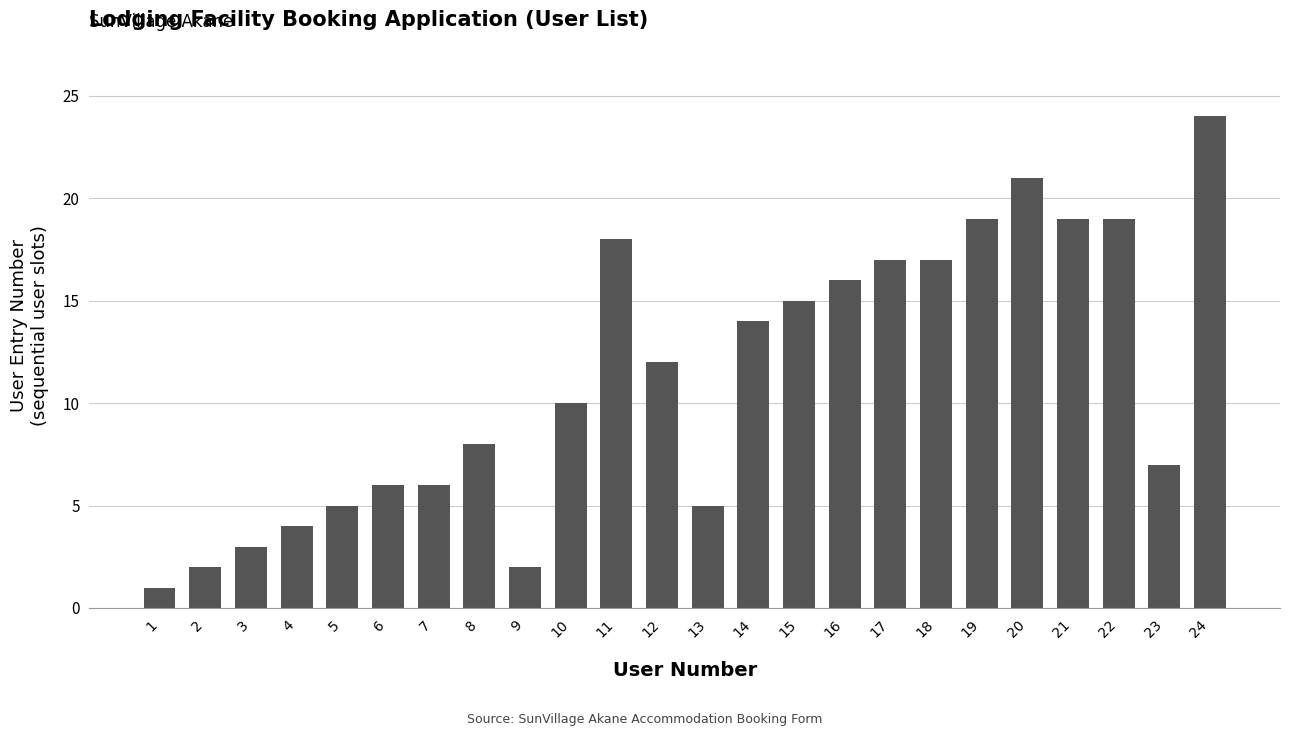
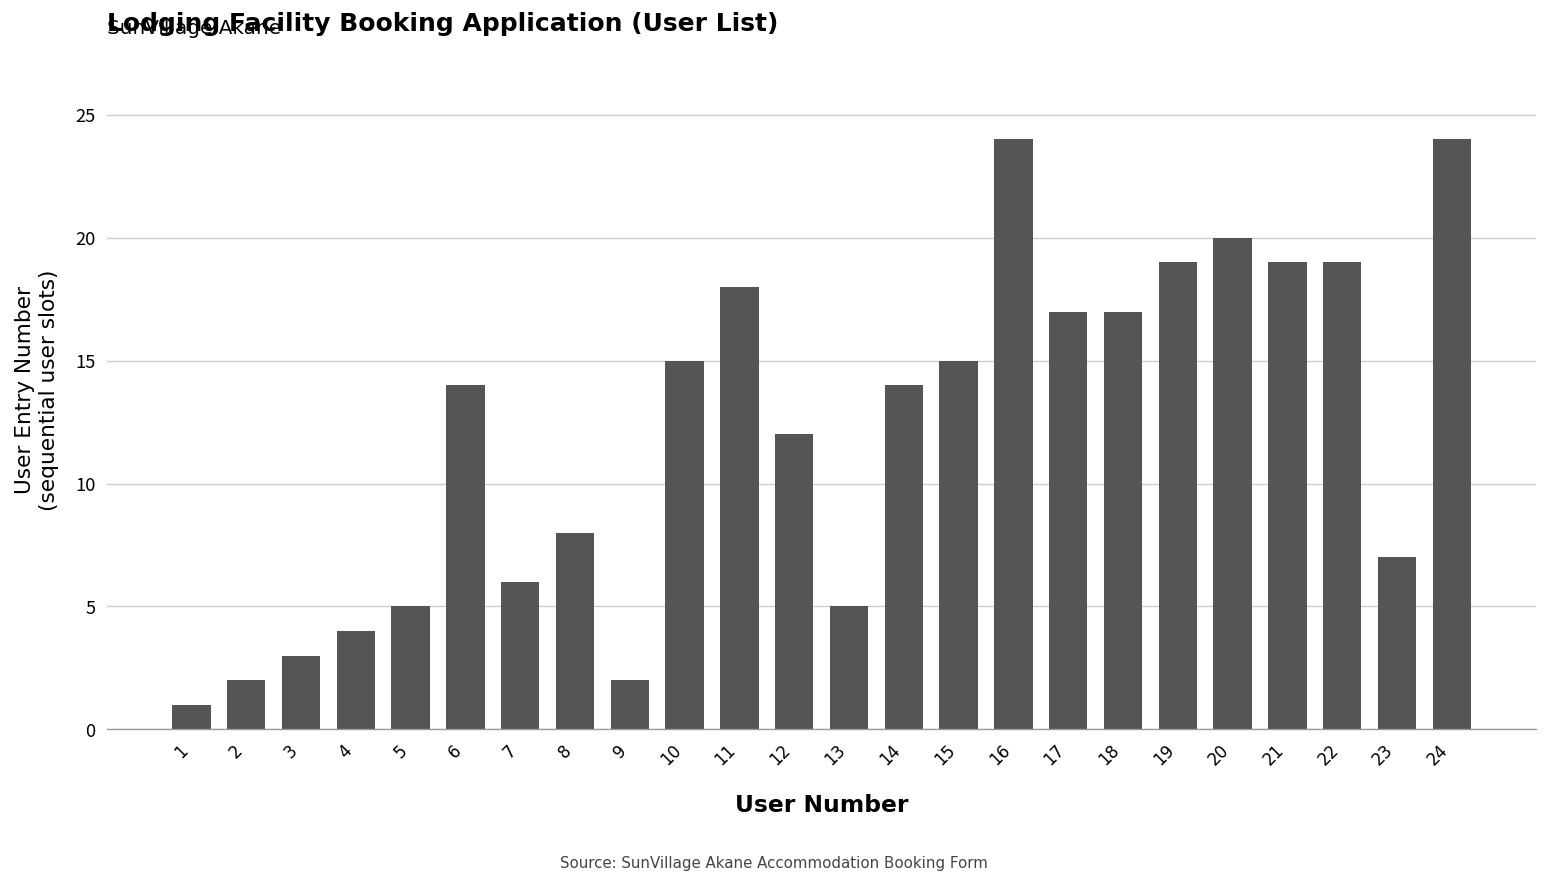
  {
    "1": 1,
    "2": 2,
    "3": 3,
    "4": 4,
    "5": 5,
-   "6": 6,
+   "6": 14,
    "7": 6,
    "8": 8,
    "9": 2,
-   "10": 10,
+   "10": 15,
    "11": 18,
    "12": 12,
    "13": 5,
    "14": 14,
    "15": 15,
-   "16": 16,
+   "16": 24,
    "17": 17,
    "18": 17,
    "19": 19,
-   "20": 21,
+   "20": 20,
    "21": 19,
    "22": 19,
    "23": 7,
    "24": 24
  }
